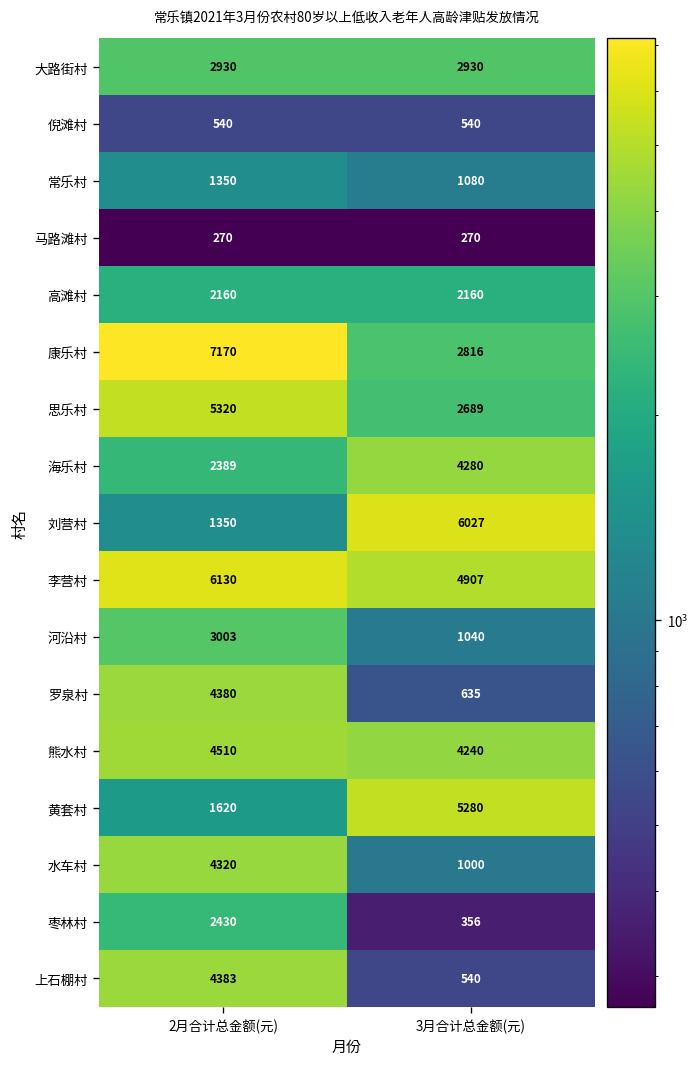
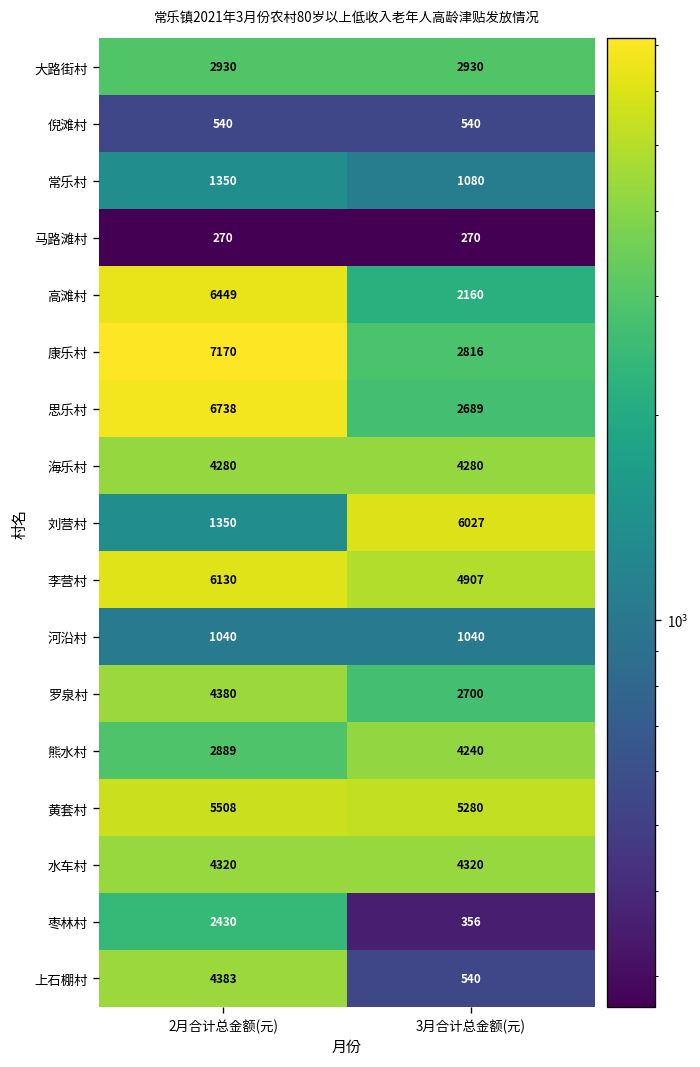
  {
    "大路街村": {
      "2月合计总金额(元)": 2930,
      "3月合计总金额(元)": 2930
    },
    "倪滩村": {
      "2月合计总金额(元)": 540,
      "3月合计总金额(元)": 540
    },
    "常乐村": {
      "2月合计总金额(元)": 1350,
      "3月合计总金额(元)": 1080
    },
    "马路滩村": {
      "2月合计总金额(元)": 270,
      "3月合计总金额(元)": 270
    },
    "高滩村": {
-     "2月合计总金额(元)": 2160,
+     "2月合计总金额(元)": 6449,
      "3月合计总金额(元)": 2160
    },
    "康乐村": {
      "2月合计总金额(元)": 7170,
      "3月合计总金额(元)": 2816
    },
    "思乐村": {
-     "2月合计总金额(元)": 5320,
+     "2月合计总金额(元)": 6738,
      "3月合计总金额(元)": 2689
    },
    "海乐村": {
-     "2月合计总金额(元)": 2389,
+     "2月合计总金额(元)": 4280,
      "3月合计总金额(元)": 4280
    },
    "刘营村": {
      "2月合计总金额(元)": 1350,
      "3月合计总金额(元)": 6027
    },
    "李营村": {
      "2月合计总金额(元)": 6130,
      "3月合计总金额(元)": 4907
    },
    "河沿村": {
-     "2月合计总金额(元)": 3003,
+     "2月合计总金额(元)": 1040,
      "3月合计总金额(元)": 1040
    },
    "罗泉村": {
      "2月合计总金额(元)": 4380,
-     "3月合计总金额(元)": 635
+     "3月合计总金额(元)": 2700
    },
    "熊水村": {
-     "2月合计总金额(元)": 4510,
+     "2月合计总金额(元)": 2889,
      "3月合计总金额(元)": 4240
    },
    "黄套村": {
-     "2月合计总金额(元)": 1620,
+     "2月合计总金额(元)": 5508,
      "3月合计总金额(元)": 5280
    },
    "水车村": {
      "2月合计总金额(元)": 4320,
-     "3月合计总金额(元)": 1000
+     "3月合计总金额(元)": 4320
    },
    "枣林村": {
      "2月合计总金额(元)": 2430,
      "3月合计总金额(元)": 356
    },
    "上石棚村": {
      "2月合计总金额(元)": 4383,
      "3月合计总金额(元)": 540
    }
  }
